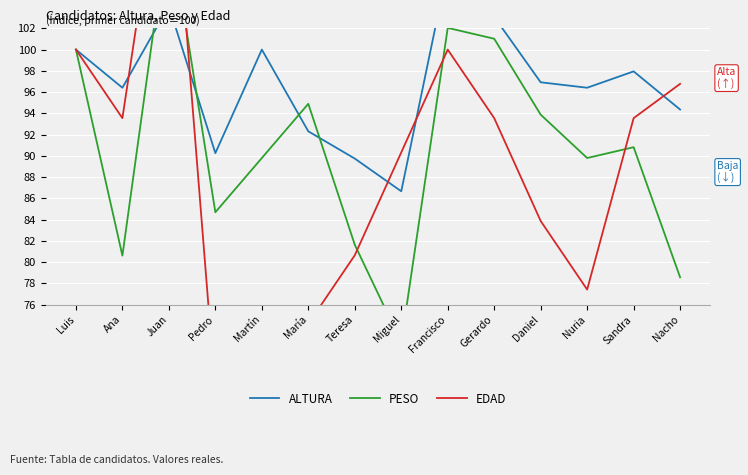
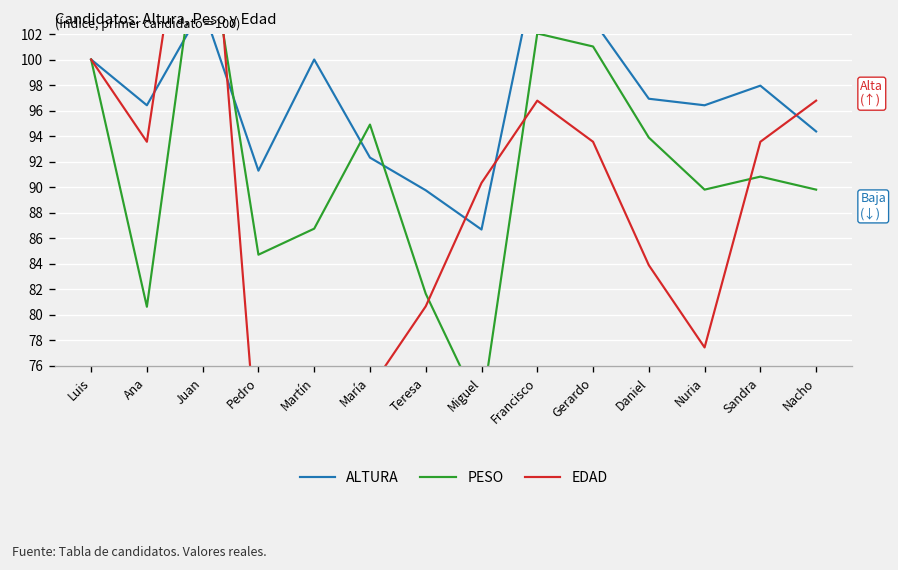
  {
    "ALTURA": {
      "Ana": 96.4,
-     "Pedro": 90.3,
+     "Pedro": 91.3,
      "Martín": 100.0,
      "María": 92.3,
      "Teresa": 89.7,
      "Miguel": 86.7,
      "Daniel": 96.9,
      "Nuria": 96.4,
      "Sandra": 97.9,
      "Nacho": 94.4
    },
    "PESO": {
      "Ana": 80.6,
      "Pedro": 84.7,
-     "Martín": 89.8,
+     "Martín": 86.7,
      "María": 94.9,
      "Teresa": 81.6,
      "Francisco": 102.0,
      "Gerardo": 101.0,
      "Daniel": 93.9,
      "Nuria": 89.8,
      "Sandra": 90.8,
-     "Nacho": 78.6
+     "Nacho": 89.8
    },
    "EDAD": {
      "Ana": 93.5,
      "Teresa": 80.6,
      "Miguel": 90.3,
-     "Francisco": 100.0,
+     "Francisco": 96.8,
      "Gerardo": 93.5,
      "Daniel": 83.9,
      "Nuria": 77.4,
      "Sandra": 93.5,
      "Nacho": 96.8
    }
  }
